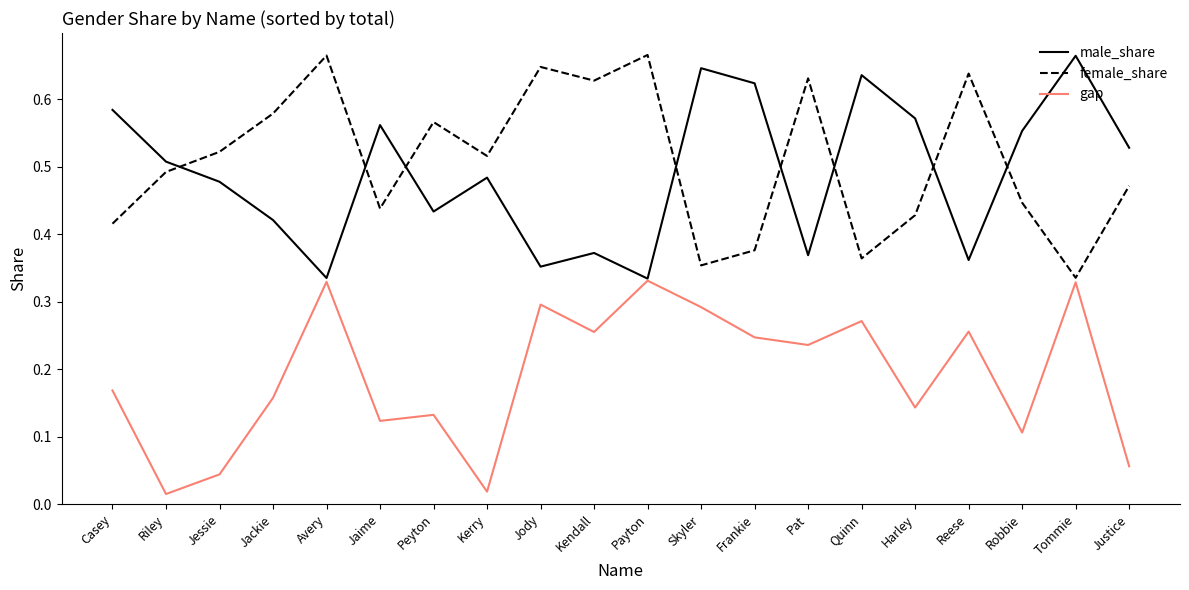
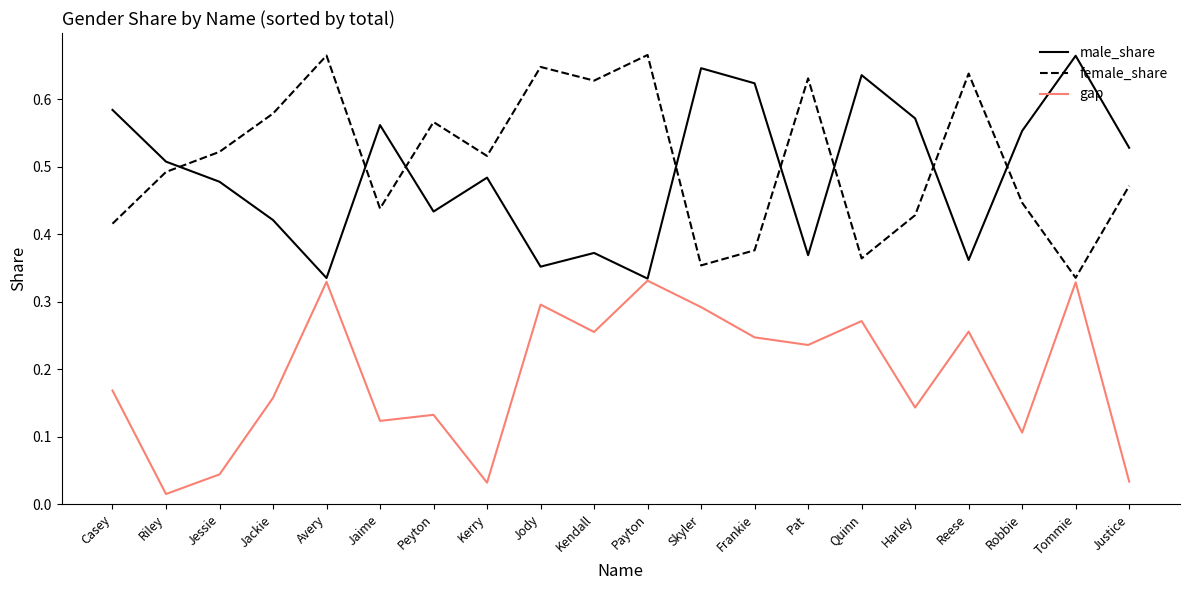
  {
    "gap": {
      "Casey": 0.17,
      "Riley": 0.02,
      "Jessie": 0.04,
      "Jackie": 0.16,
      "Avery": 0.33,
      "Jaime": 0.12,
      "Peyton": 0.13,
-     "Kerry": 0.02,
+     "Kerry": 0.03,
      "Jody": 0.30,
      "Kendall": 0.26,
      "Skyler": 0.29,
      "Frankie": 0.25,
      "Pat": 0.24,
      "Quinn": 0.27,
      "Harley": 0.14,
      "Reese": 0.26,
      "Robbie": 0.11,
      "Tommie": 0.33,
-     "Justice": 0.06
+     "Justice": 0.03
    }
  }
